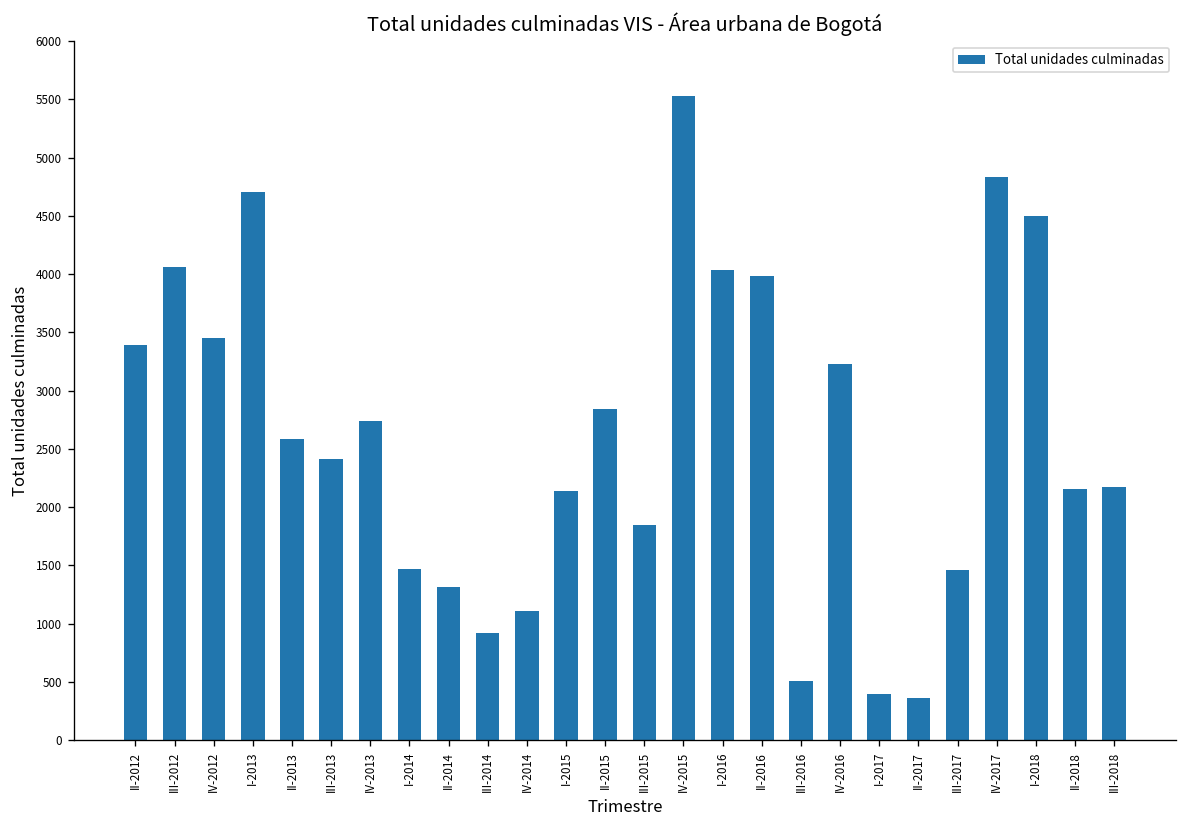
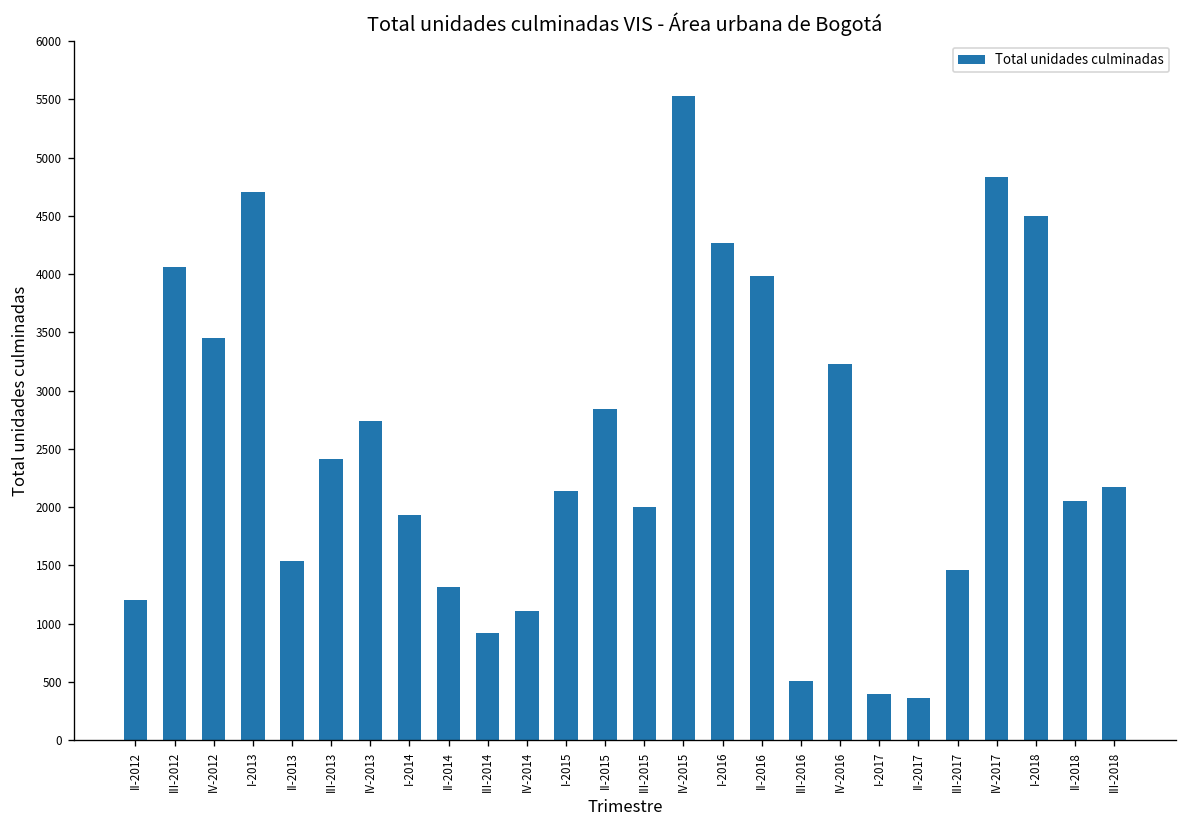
  {
-   "II-2012": 3400,
+   "II-2012": 1200,
    "III-2012": 4100,
    "IV-2012": 3400,
    "I-2013": 4700,
-   "II-2013": 2600,
+   "II-2013": 1500,
    "III-2013": 2400,
    "IV-2013": 2700,
-   "I-2014": 1500,
+   "I-2014": 1900,
    "II-2014": 1300,
    "III-2014": 900,
    "IV-2014": 1100,
    "I-2015": 2100,
    "II-2015": 2800,
-   "III-2015": 1900,
+   "III-2015": 2000,
    "IV-2015": 5500,
-   "I-2016": 4000,
+   "I-2016": 4300,
    "II-2016": 4000,
    "III-2016": 500,
    "IV-2016": 3200,
    "I-2017": 400,
    "II-2017": 400,
    "III-2017": 1500,
    "IV-2017": 4800,
    "I-2018": 4500,
-   "II-2018": 2200,
+   "II-2018": 2100,
    "III-2018": 2200
  }
